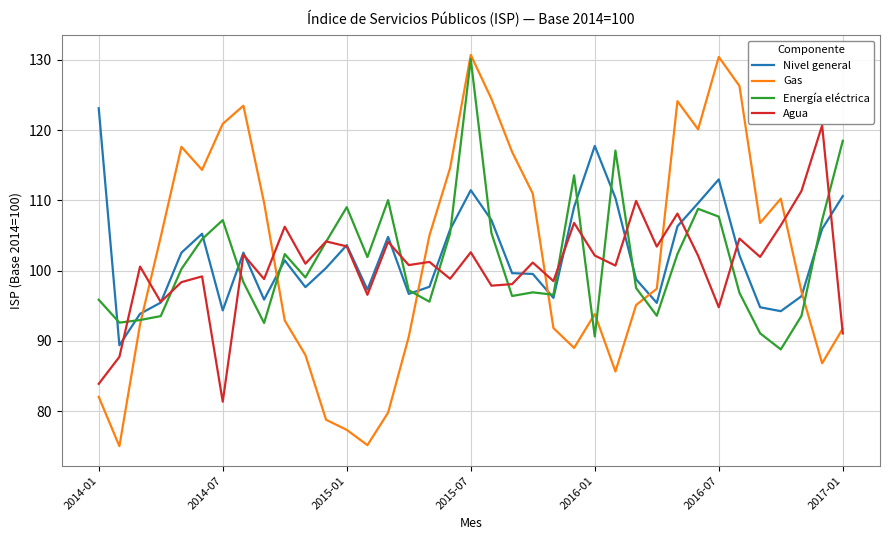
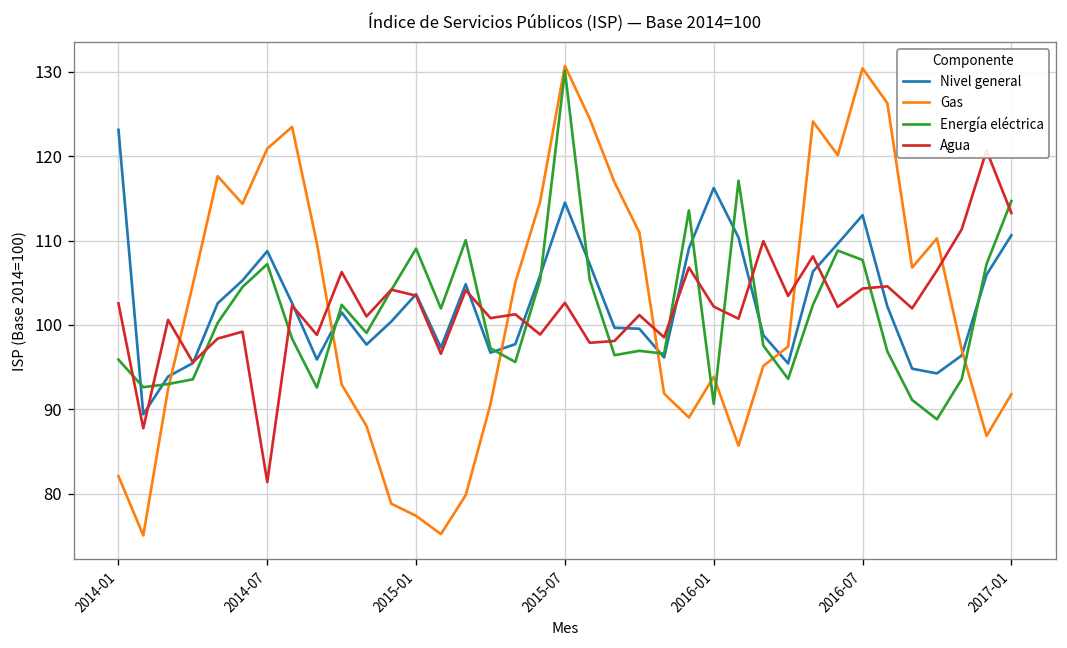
  {
    "Nivel general": {
      "2014-01": 123,
-     "2014-07": 94,
-     "2015-07": 111,
-     "2016-01": 118,
+     "2014-07": 109,
+     "2015-07": 115,
+     "2016-01": 116,
      "2016-07": 113,
      "2017-01": 111
    },
    "Gas": {
      "2014-01": 82,
      "2014-07": 121,
      "2015-01": 77,
      "2015-07": 131,
      "2016-01": 94,
      "2016-07": 130,
      "2017-01": 92
    },
    "Energía eléctrica": {
      "2014-01": 96,
      "2014-07": 107,
      "2015-01": 109,
      "2015-07": 130,
      "2016-01": 91,
      "2016-07": 108,
-     "2017-01": 118
+     "2017-01": 115
    },
    "Agua": {
-     "2014-01": 84,
+     "2014-01": 103,
      "2014-07": 81,
      "2015-07": 103,
      "2016-01": 102,
-     "2016-07": 95,
-     "2017-01": 91
+     "2016-07": 104,
+     "2017-01": 113
    }
  }
